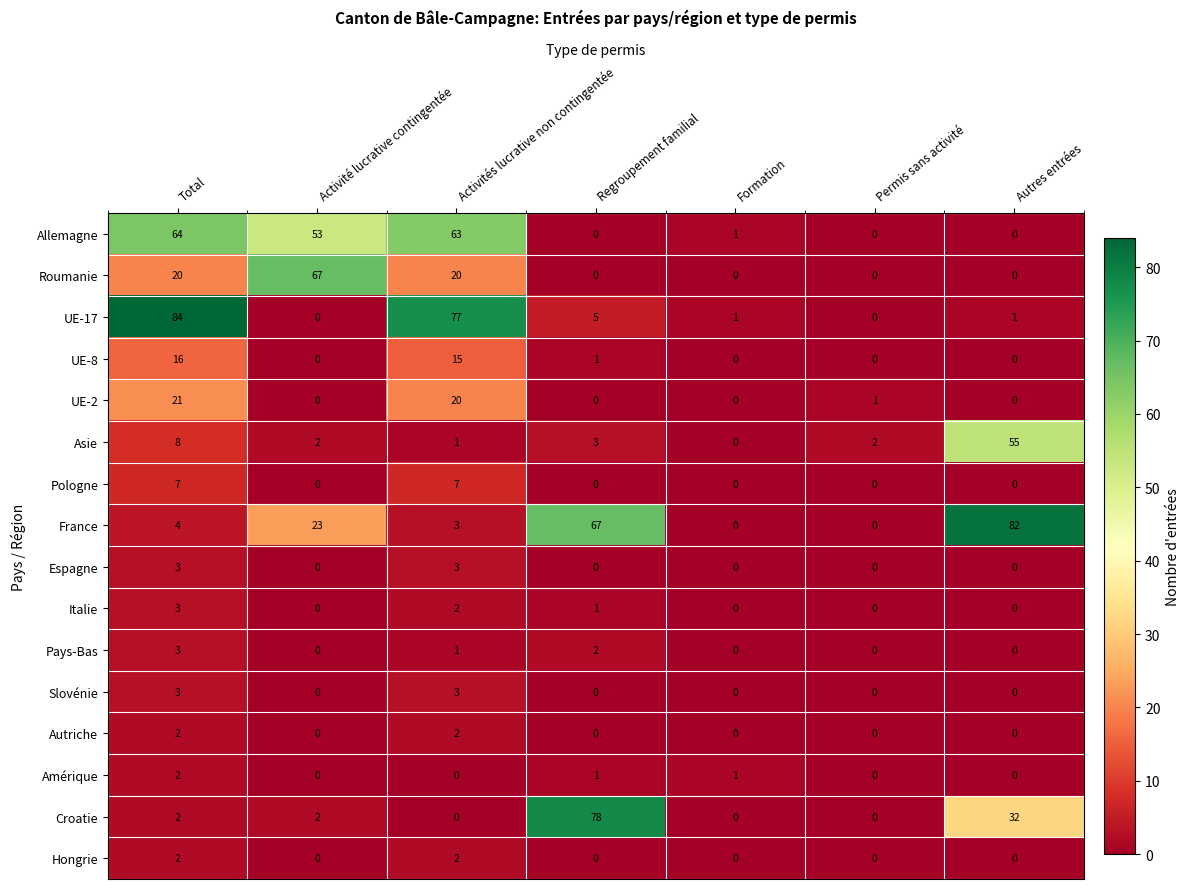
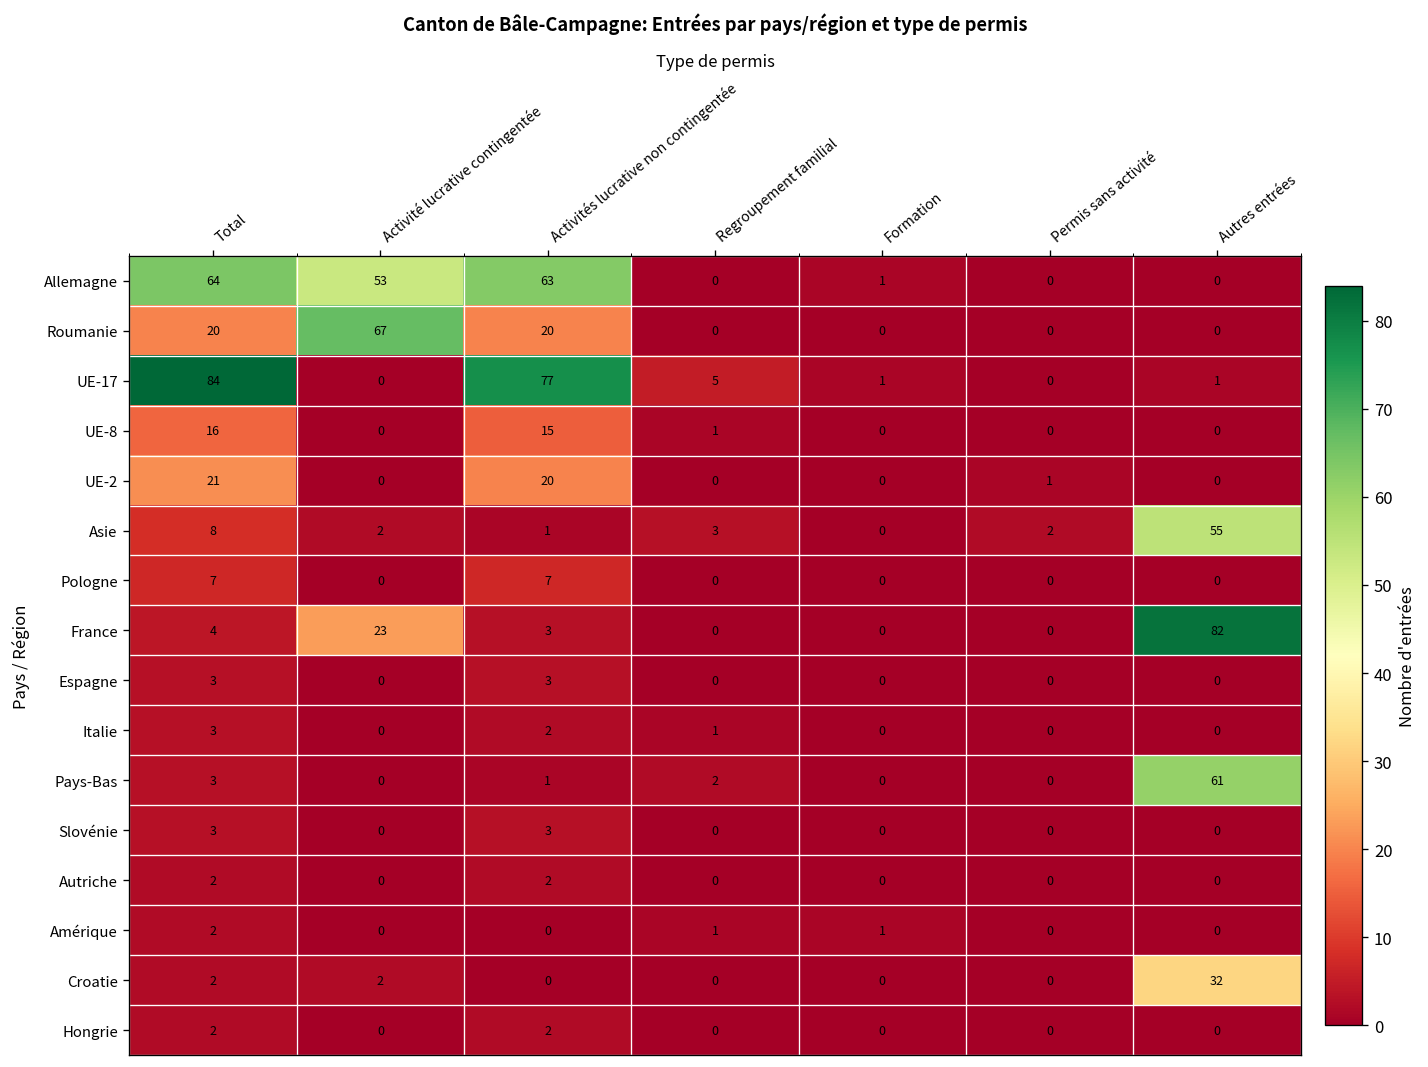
  {
    "Allemagne": {
      "Total": 64,
      "Activité lucrative contingentée": 53,
      "Activités lucrative non contingentée": 63,
      "Regroupement familial": 0,
      "Formation": 1,
      "Permis sans activité": 0,
      "Autres entrées": 0
    },
    "Roumanie": {
      "Total": 20,
      "Activité lucrative contingentée": 67,
      "Activités lucrative non contingentée": 20,
      "Regroupement familial": 0,
      "Formation": 0,
      "Permis sans activité": 0,
      "Autres entrées": 0
    },
    "UE-17": {
      "Total": 84,
      "Activité lucrative contingentée": 0,
      "Activités lucrative non contingentée": 77,
      "Regroupement familial": 5,
      "Formation": 1,
      "Permis sans activité": 0,
      "Autres entrées": 1
    },
    "UE-8": {
      "Total": 16,
      "Activité lucrative contingentée": 0,
      "Activités lucrative non contingentée": 15,
      "Regroupement familial": 1,
      "Formation": 0,
      "Permis sans activité": 0,
      "Autres entrées": 0
    },
    "UE-2": {
      "Total": 21,
      "Activité lucrative contingentée": 0,
      "Activités lucrative non contingentée": 20,
      "Regroupement familial": 0,
      "Formation": 0,
      "Permis sans activité": 1,
      "Autres entrées": 0
    },
    "Asie": {
      "Total": 8,
      "Activité lucrative contingentée": 2,
      "Activités lucrative non contingentée": 1,
      "Regroupement familial": 3,
      "Formation": 0,
      "Permis sans activité": 2,
      "Autres entrées": 55
    },
    "Pologne": {
      "Total": 7,
      "Activité lucrative contingentée": 0,
      "Activités lucrative non contingentée": 7,
      "Regroupement familial": 0,
      "Formation": 0,
      "Permis sans activité": 0,
      "Autres entrées": 0
    },
    "France": {
      "Total": 4,
      "Activité lucrative contingentée": 23,
      "Activités lucrative non contingentée": 3,
-     "Regroupement familial": 67,
+     "Regroupement familial": 0,
      "Formation": 0,
      "Permis sans activité": 0,
      "Autres entrées": 82
    },
    "Espagne": {
      "Total": 3,
      "Activité lucrative contingentée": 0,
      "Activités lucrative non contingentée": 3,
      "Regroupement familial": 0,
      "Formation": 0,
      "Permis sans activité": 0,
      "Autres entrées": 0
    },
    "Italie": {
      "Total": 3,
      "Activité lucrative contingentée": 0,
      "Activités lucrative non contingentée": 2,
      "Regroupement familial": 1,
      "Formation": 0,
      "Permis sans activité": 0,
      "Autres entrées": 0
    },
    "Pays-Bas": {
      "Total": 3,
      "Activité lucrative contingentée": 0,
      "Activités lucrative non contingentée": 1,
      "Regroupement familial": 2,
      "Formation": 0,
      "Permis sans activité": 0,
-     "Autres entrées": 0
+     "Autres entrées": 61
    },
    "Slovénie": {
      "Total": 3,
      "Activité lucrative contingentée": 0,
      "Activités lucrative non contingentée": 3,
      "Regroupement familial": 0,
      "Formation": 0,
      "Permis sans activité": 0,
      "Autres entrées": 0
    },
    "Autriche": {
      "Total": 2,
      "Activité lucrative contingentée": 0,
      "Activités lucrative non contingentée": 2,
      "Regroupement familial": 0,
      "Formation": 0,
      "Permis sans activité": 0,
      "Autres entrées": 0
    },
    "Amérique": {
      "Total": 2,
      "Activité lucrative contingentée": 0,
      "Activités lucrative non contingentée": 0,
      "Regroupement familial": 1,
      "Formation": 1,
      "Permis sans activité": 0,
      "Autres entrées": 0
    },
    "Croatie": {
      "Total": 2,
      "Activité lucrative contingentée": 2,
      "Activités lucrative non contingentée": 0,
-     "Regroupement familial": 78,
+     "Regroupement familial": 0,
      "Formation": 0,
      "Permis sans activité": 0,
      "Autres entrées": 32
    },
    "Hongrie": {
      "Total": 2,
      "Activité lucrative contingentée": 0,
      "Activités lucrative non contingentée": 2,
      "Regroupement familial": 0,
      "Formation": 0,
      "Permis sans activité": 0,
      "Autres entrées": 0
    }
  }
